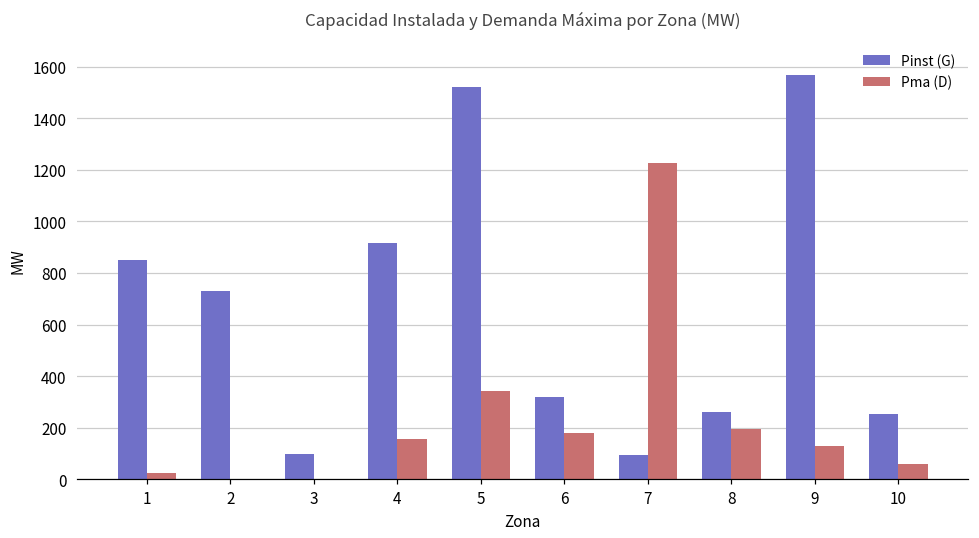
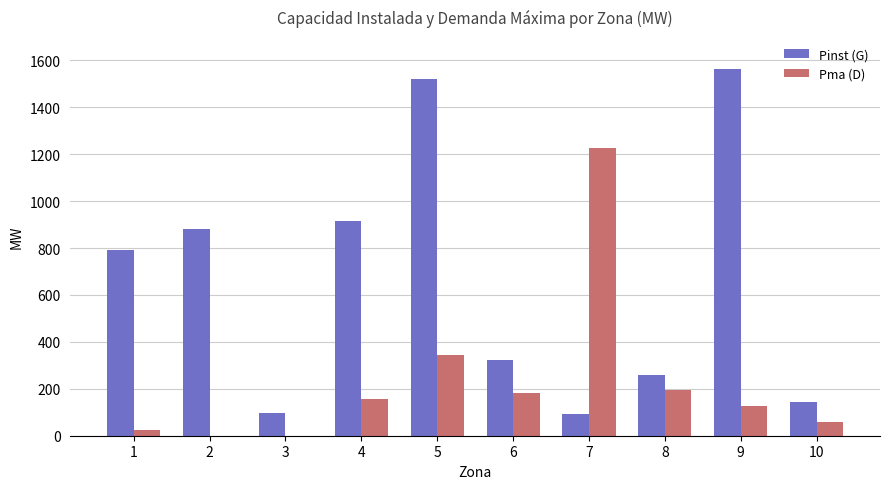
  {
    "Pinst (G)": {
-     "1": 850,
-     "2": 730,
+     "1": 790,
+     "2": 880,
      "3": 100,
      "4": 920,
      "5": 1520,
      "6": 320,
      "7": 90,
      "8": 260,
      "9": 1570,
-     "10": 250
+     "10": 150
    },
    "Pma (D)": {
      "1": 20,
      "2": 0,
      "4": 160,
      "5": 340,
      "6": 180,
      "7": 1220,
      "8": 200,
      "9": 130,
      "10": 60
    }
  }
